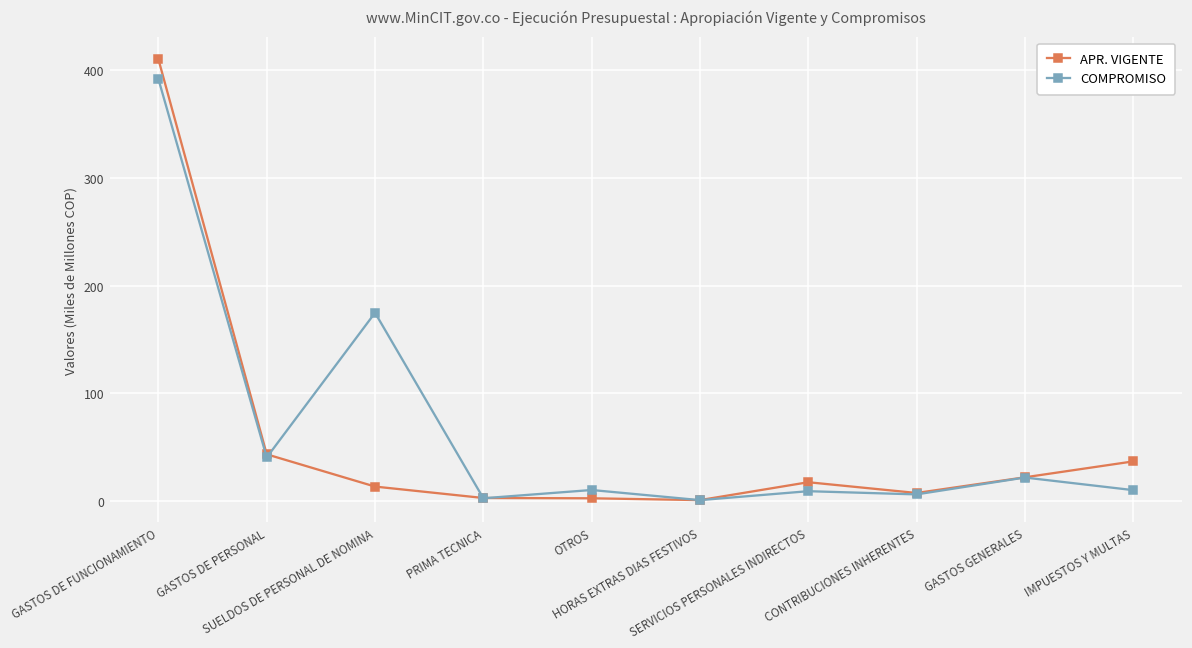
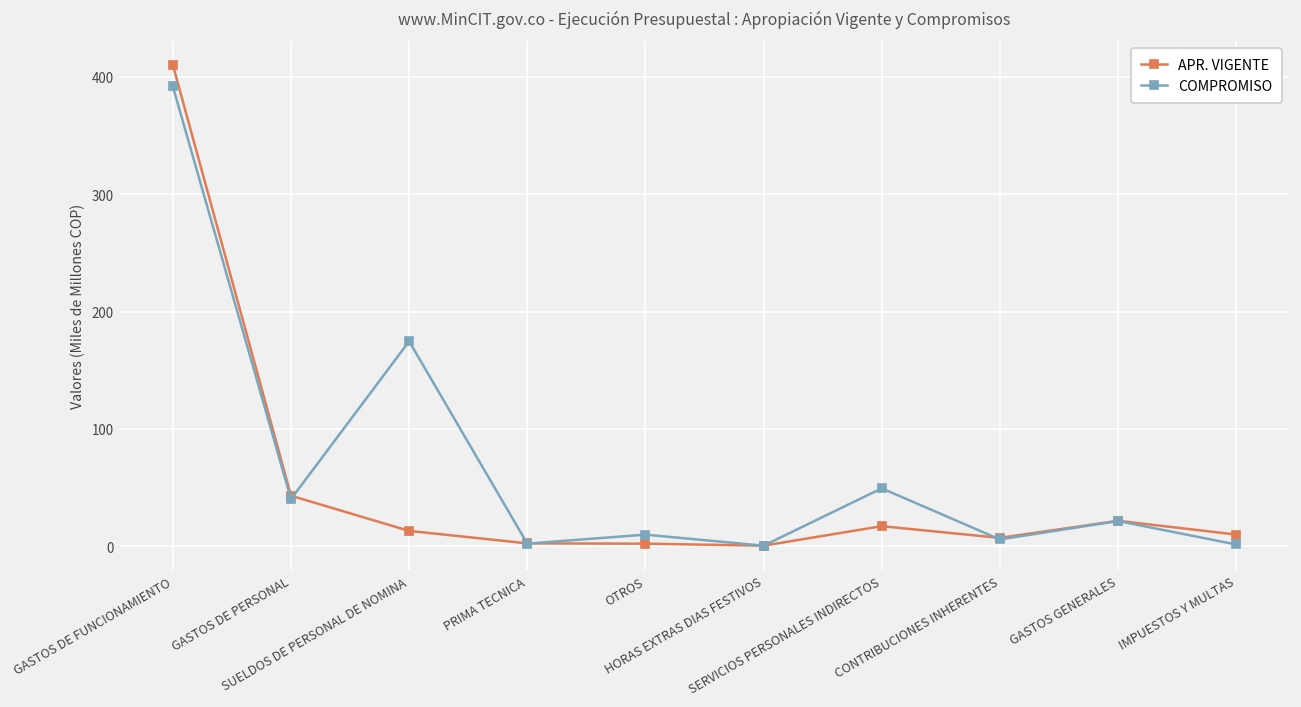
  {
    "APR. VIGENTE": {
      "GASTOS DE FUNCIONAMIENTO": 410,
      "GASTOS DE PERSONAL": 40,
      "SUELDOS DE PERSONAL DE NOMINA": 10,
      "OTROS": 0,
      "SERVICIOS PERSONALES INDIRECTOS": 20,
-     "IMPUESTOS Y MULTAS": 40
+     "IMPUESTOS Y MULTAS": 10
    },
    "COMPROMISO": {
      "GASTOS DE FUNCIONAMIENTO": 390,
      "GASTOS DE PERSONAL": 40,
      "SUELDOS DE PERSONAL DE NOMINA": 170,
      "OTROS": 10,
-     "SERVICIOS PERSONALES INDIRECTOS": 10,
-     "IMPUESTOS Y MULTAS": 10
+     "SERVICIOS PERSONALES INDIRECTOS": 50,
+     "IMPUESTOS Y MULTAS": 0
    }
  }
